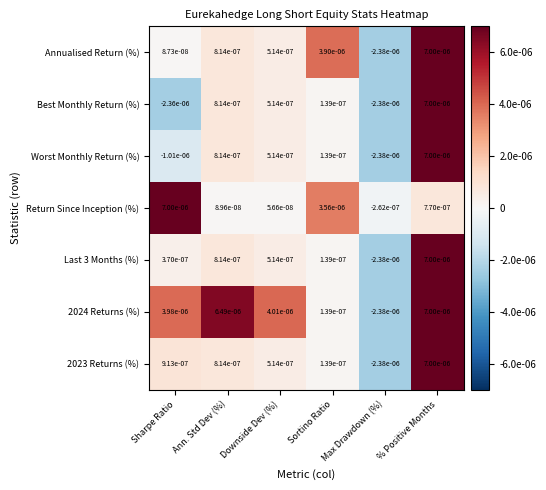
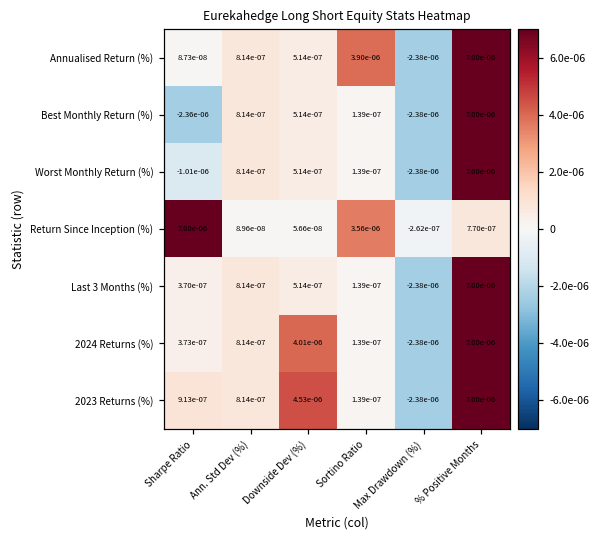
  {
    "Annualised Return (%)": {
      "Sharpe Ratio": "8.73e-08",
      "Ann. Std Dev (%)": "8.14e-07",
      "Downside Dev (%)": "5.14e-07",
      "Sortino Ratio": "3.90e-06",
      "Max Drawdown (%)": "-2.38e-06",
      "% Positive Months": "7.00e-06"
    },
    "Best Monthly Return (%)": {
      "Sharpe Ratio": "-2.36e-06",
      "Ann. Std Dev (%)": "8.14e-07",
      "Downside Dev (%)": "5.14e-07",
      "Sortino Ratio": "1.39e-07",
      "Max Drawdown (%)": "-2.38e-06",
      "% Positive Months": "7.00e-06"
    },
    "Worst Monthly Return (%)": {
      "Sharpe Ratio": "-1.01e-06",
      "Ann. Std Dev (%)": "8.14e-07",
      "Downside Dev (%)": "5.14e-07",
      "Sortino Ratio": "1.39e-07",
      "Max Drawdown (%)": "-2.38e-06",
      "% Positive Months": "7.00e-06"
    },
    "Return Since Inception (%)": {
      "Sharpe Ratio": "7.00e-06",
      "Ann. Std Dev (%)": "8.96e-08",
      "Downside Dev (%)": "5.66e-08",
      "Sortino Ratio": "3.56e-06",
      "Max Drawdown (%)": "-2.62e-07",
      "% Positive Months": "7.70e-07"
    },
    "Last 3 Months (%)": {
      "Sharpe Ratio": "3.70e-07",
      "Ann. Std Dev (%)": "8.14e-07",
      "Downside Dev (%)": "5.14e-07",
      "Sortino Ratio": "1.39e-07",
      "Max Drawdown (%)": "-2.38e-06",
      "% Positive Months": "7.00e-06"
    },
    "2024 Returns (%)": {
-     "Sharpe Ratio": "3.98e-06",
-     "Ann. Std Dev (%)": "6.49e-06",
+     "Sharpe Ratio": "3.73e-07",
+     "Ann. Std Dev (%)": "8.14e-07",
      "Downside Dev (%)": "4.01e-06",
      "Sortino Ratio": "1.39e-07",
      "Max Drawdown (%)": "-2.38e-06",
      "% Positive Months": "7.00e-06"
    },
    "2023 Returns (%)": {
      "Sharpe Ratio": "9.13e-07",
      "Ann. Std Dev (%)": "8.14e-07",
-     "Downside Dev (%)": "5.14e-07",
+     "Downside Dev (%)": "4.53e-06",
      "Sortino Ratio": "1.39e-07",
      "Max Drawdown (%)": "-2.38e-06",
      "% Positive Months": "7.00e-06"
    }
  }
